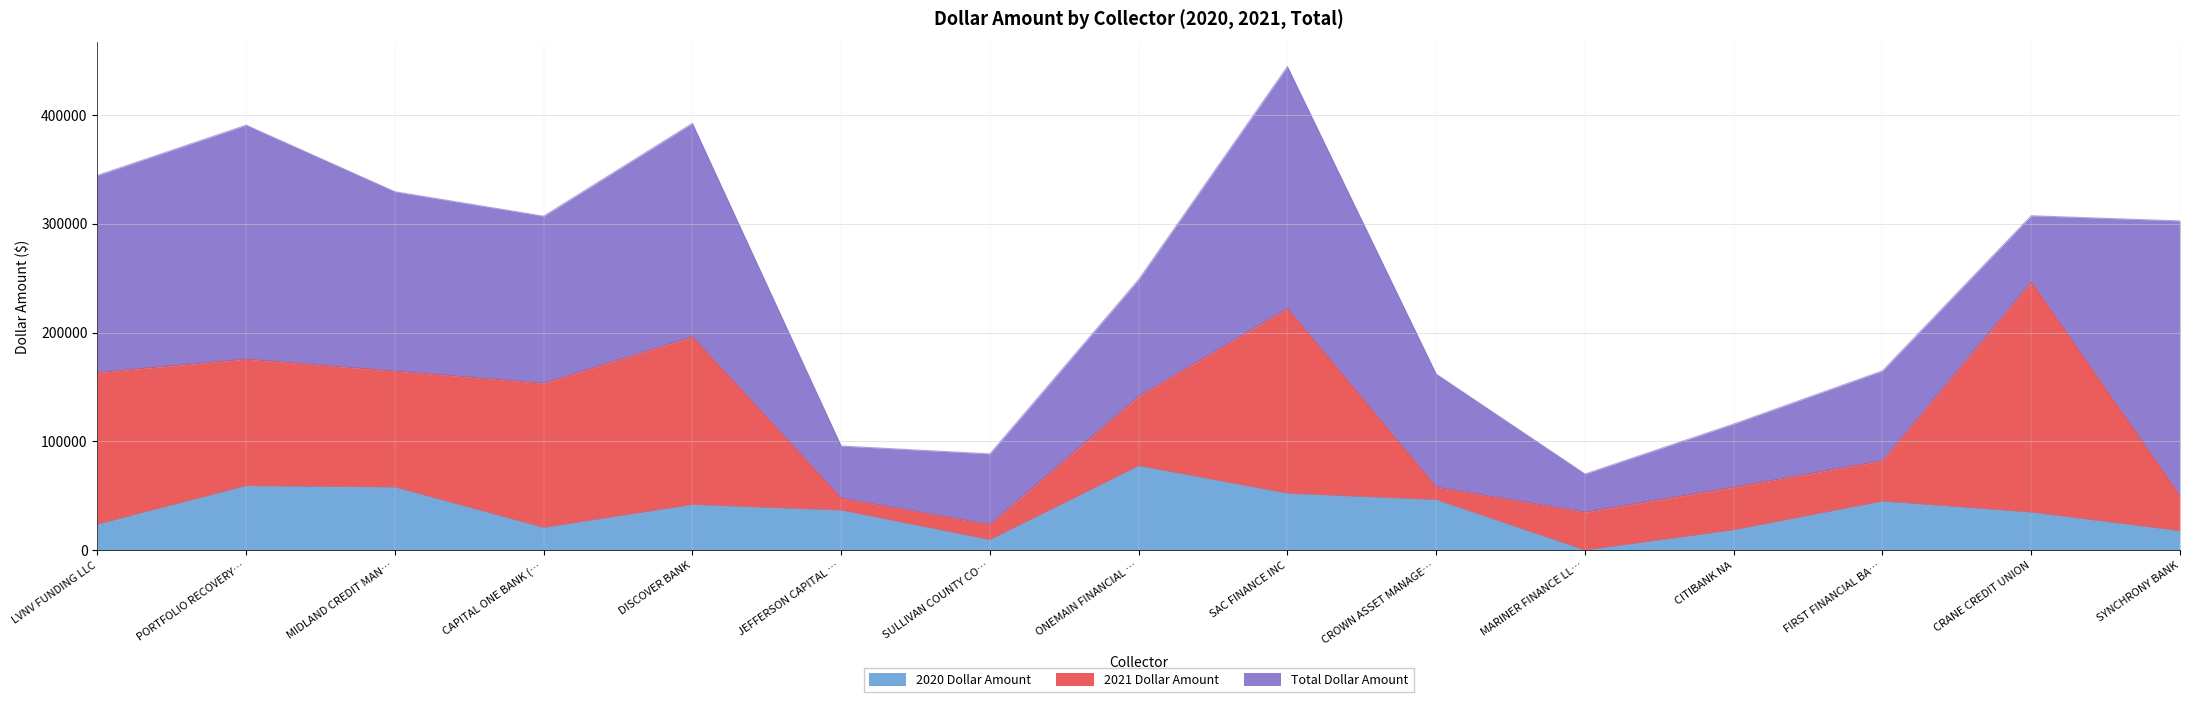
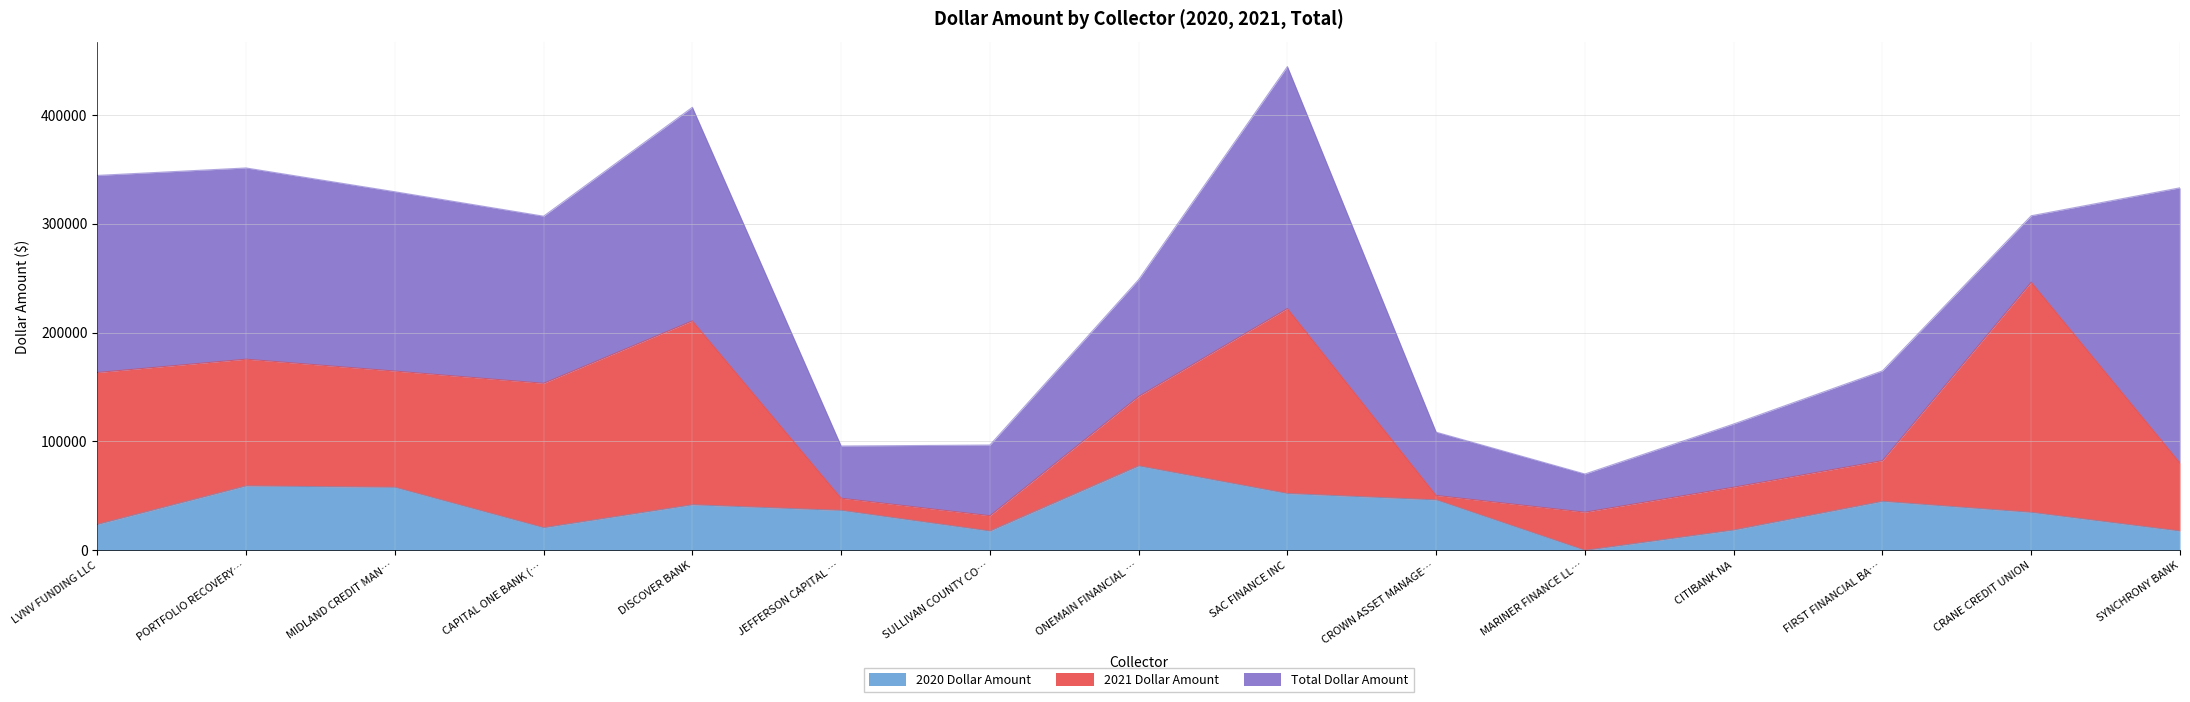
  {
    "2020 Dollar Amount": {
      "LVNV FUNDING LLC": 24000,
      "PORTFOLIO RECOVERY…": 59000,
      "MIDLAND CREDIT MAN…": 58000,
      "CAPITAL ONE BANK (…": 21000,
      "DISCOVER BANK": 42000,
      "JEFFERSON CAPITAL …": 37000,
-     "SULLIVAN COUNTY CO…": 10000,
+     "SULLIVAN COUNTY CO…": 18000,
      "ONEMAIN FINANCIAL …": 78000,
      "SAC FINANCE INC": 52000,
      "CROWN ASSET MANAGE…": 46000,
      "MARINER FINANCE LL…": 0,
      "CITIBANK NA": 19000,
      "FIRST FINANCIAL BA…": 45000,
      "CRANE CREDIT UNION": 35000,
      "SYNCHRONY BANK": 18000
    },
    "2021 Dollar Amount": {
      "LVNV FUNDING LLC": 140000,
      "PORTFOLIO RECOVERY…": 116000,
      "MIDLAND CREDIT MAN…": 107000,
      "CAPITAL ONE BANK (…": 133000,
-     "DISCOVER BANK": 154000,
+     "DISCOVER BANK": 169000,
      "JEFFERSON CAPITAL …": 11000,
      "SULLIVAN COUNTY CO…": 14000,
      "ONEMAIN FINANCIAL …": 64000,
      "SAC FINANCE INC": 170000,
-     "CROWN ASSET MANAGE…": 12000,
+     "CROWN ASSET MANAGE…": 4000,
      "MARINER FINANCE LL…": 35000,
      "CITIBANK NA": 39000,
      "FIRST FINANCIAL BA…": 37000,
      "CRANE CREDIT UNION": 211000,
-     "SYNCHRONY BANK": 32000
+     "SYNCHRONY BANK": 63000
    },
    "Total Dollar Amount": {
      "LVNV FUNDING LLC": 181000,
-     "PORTFOLIO RECOVERY…": 215000,
+     "PORTFOLIO RECOVERY…": 176000,
      "MIDLAND CREDIT MAN…": 165000,
      "CAPITAL ONE BANK (…": 153000,
      "DISCOVER BANK": 196000,
      "JEFFERSON CAPITAL …": 48000,
      "SULLIVAN COUNTY CO…": 65000,
      "ONEMAIN FINANCIAL …": 107000,
      "SAC FINANCE INC": 222000,
-     "CROWN ASSET MANAGE…": 104000,
+     "CROWN ASSET MANAGE…": 58000,
      "MARINER FINANCE LL…": 35000,
      "CITIBANK NA": 58000,
      "FIRST FINANCIAL BA…": 82000,
      "CRANE CREDIT UNION": 61000,
      "SYNCHRONY BANK": 253000
    }
  }
